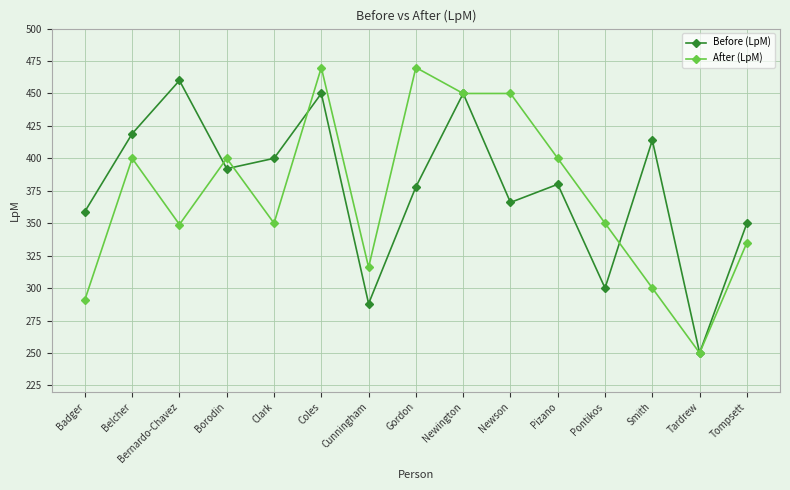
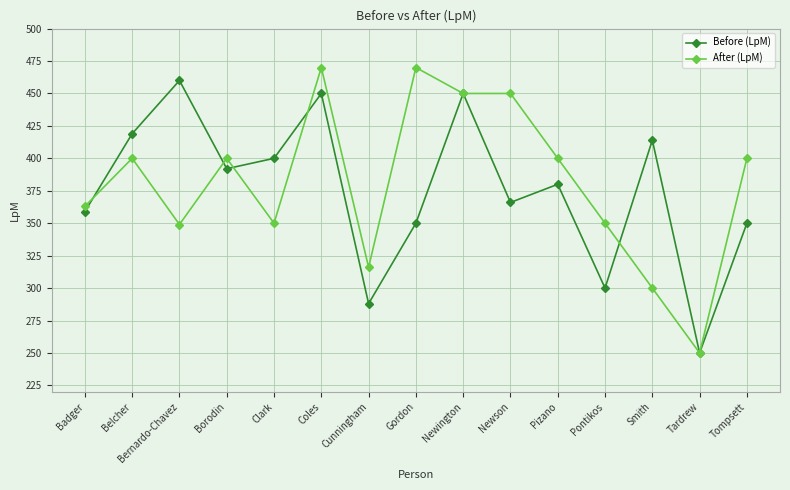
  {
    "Before (LpM)": {
      "Badger": 359,
      "Belcher": 419,
      "Bernardo-Chavez": 460,
      "Borodin": 392,
      "Clark": 400,
      "Coles": 450,
      "Cunningham": 288,
-     "Gordon": 378,
+     "Gordon": 350,
      "Newson": 366,
      "Pizano": 380,
      "Pontikos": 300,
      "Smith": 414,
      "Tompsett": 350
    },
    "After (LpM)": {
-     "Badger": 291,
+     "Badger": 363,
      "Belcher": 400,
      "Bernardo-Chavez": 349,
      "Borodin": 400,
      "Clark": 350,
      "Coles": 470,
      "Cunningham": 316,
      "Gordon": 470,
      "Newson": 450,
      "Pizano": 400,
      "Pontikos": 350,
      "Smith": 300,
-     "Tompsett": 335
+     "Tompsett": 400
    }
  }
